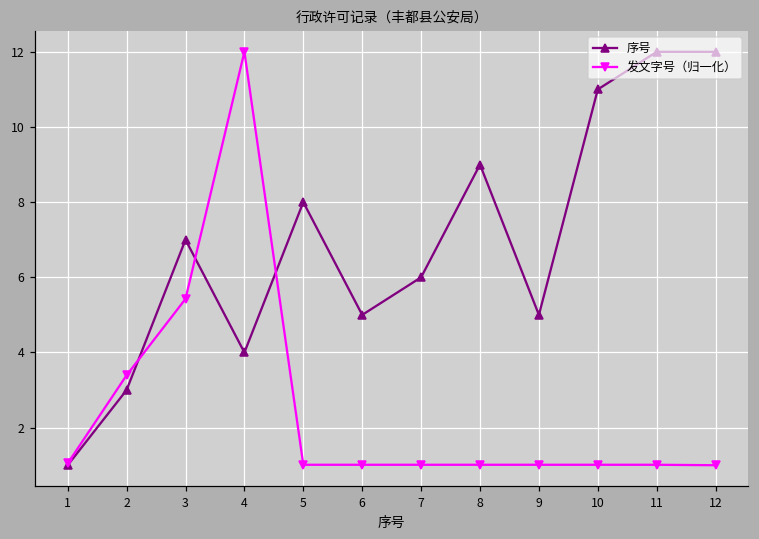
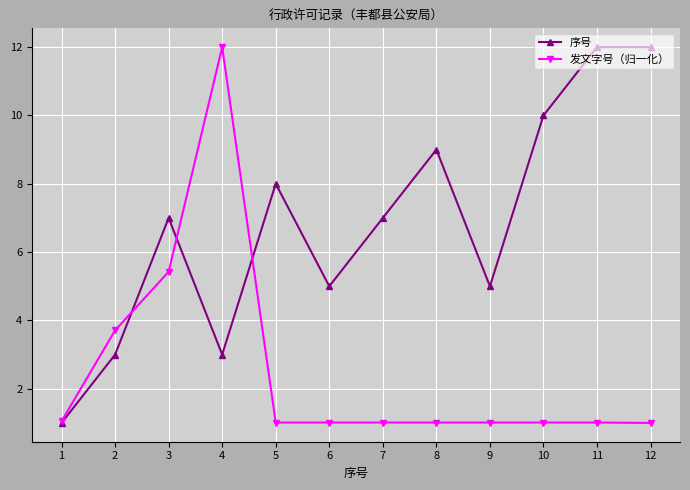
  {
    "序号": {
      "2": 3,
      "3": 7,
-     "4": 4,
+     "4": 3,
      "5": 8,
      "6": 5,
-     "7": 6,
+     "7": 7,
      "8": 9,
      "9": 5,
-     "10": 11
+     "10": 10
    },
    "发文字号（归一化）": {
-     "2": 3.4,
+     "2": 3.7,
      "3": 5.4,
      "4": 12.0,
      "5": 1.0,
      "6": 1.0,
      "7": 1.0,
      "8": 1.0,
      "9": 1.0,
      "10": 1.0,
      "11": 1.0,
      "12": 1.0
    }
  }
